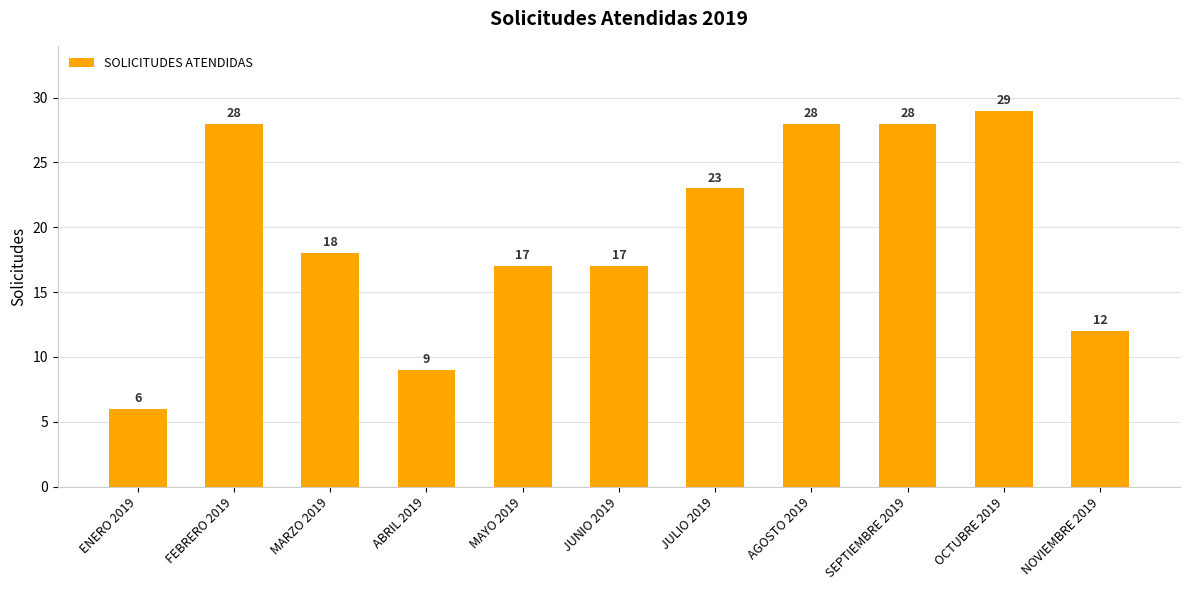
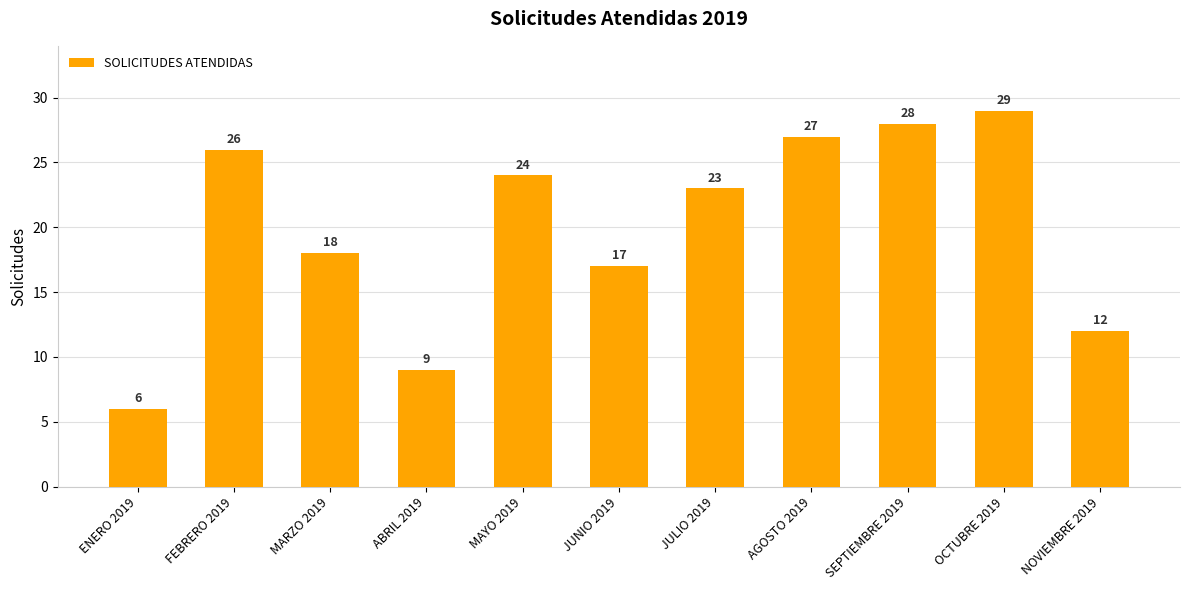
  {
    "ENERO 2019": 6,
-   "FEBRERO 2019": 28,
+   "FEBRERO 2019": 26,
    "MARZO 2019": 18,
    "ABRIL 2019": 9,
-   "MAYO 2019": 17,
+   "MAYO 2019": 24,
    "JUNIO 2019": 17,
    "JULIO 2019": 23,
-   "AGOSTO 2019": 28,
+   "AGOSTO 2019": 27,
    "SEPTIEMBRE 2019": 28,
    "OCTUBRE 2019": 29,
    "NOVIEMBRE 2019": 12
  }
